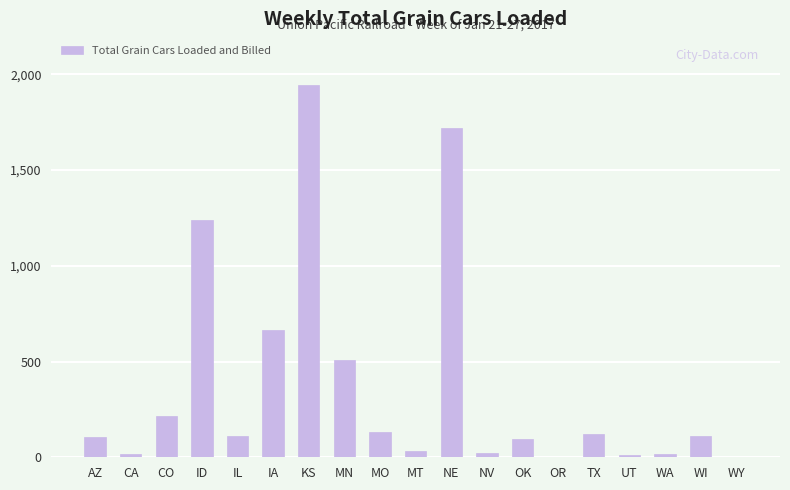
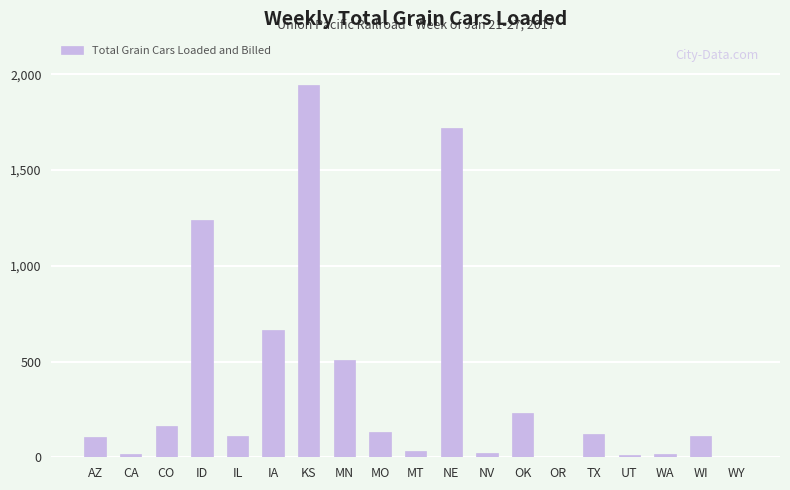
  {
    "AZ": "100",
    "CA": "20",
-   "CO": "210",
+   "CO": "160",
    "ID": "1,240",
    "IL": "110",
    "IA": "670",
    "KS": "1,940",
    "MN": "510",
    "MO": "130",
    "MT": "40",
    "NE": "1,720",
    "NV": "20",
-   "OK": "100",
+   "OK": "230",
    "TX": "120",
    "WA": "20",
    "WI": "110"
  }
